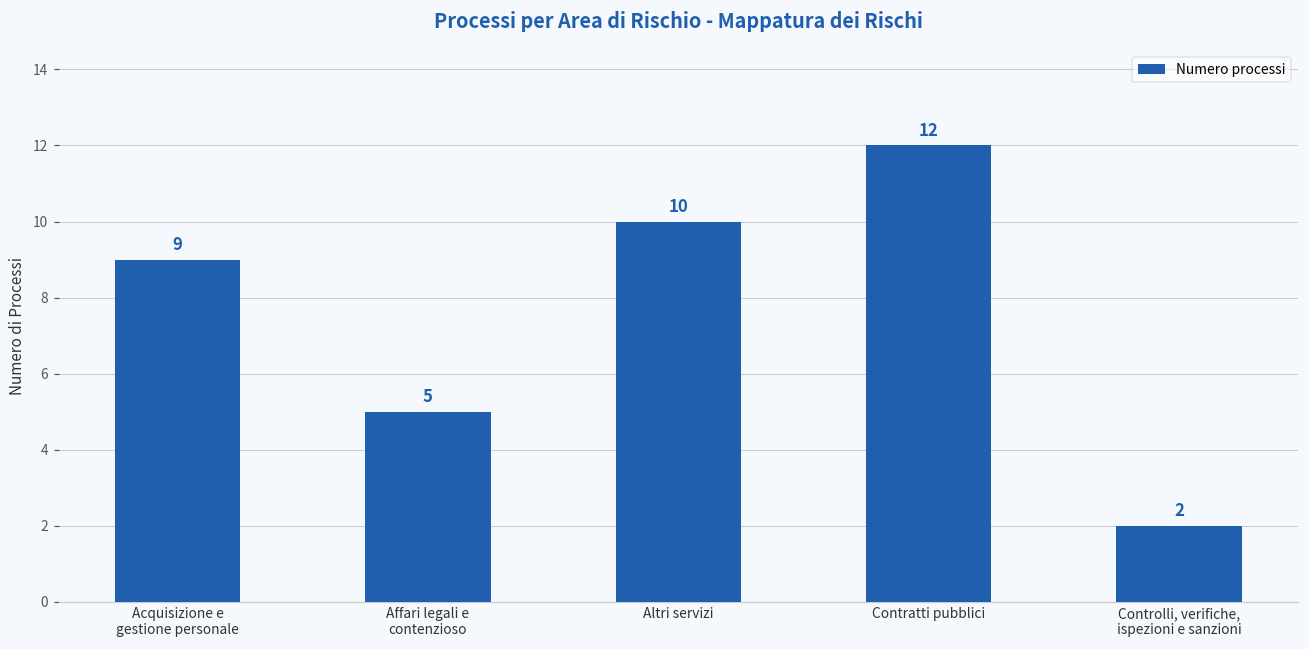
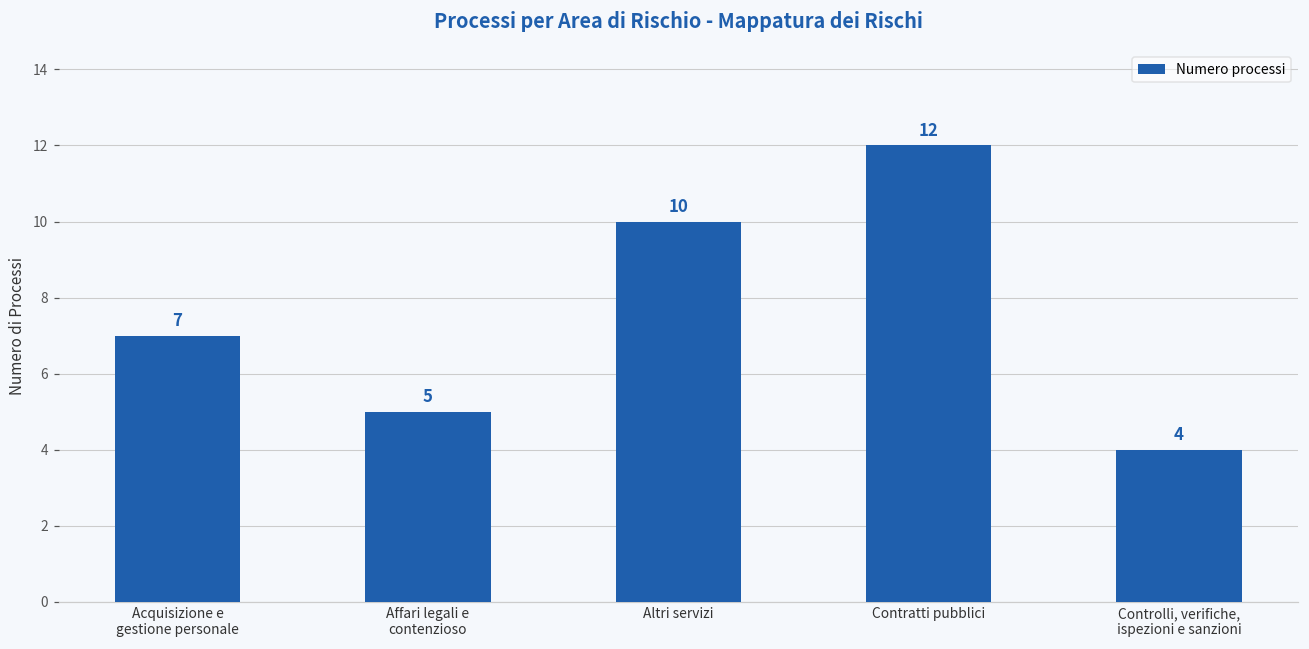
  {
-   "Acquisizione e gestione personale": 9,
+   "Acquisizione e gestione personale": 7,
    "Affari legali e contenzioso": 5,
    "Altri servizi": 10,
    "Contratti pubblici": 12,
-   "Controlli, verifiche, ispezioni e sanzioni": 2
+   "Controlli, verifiche, ispezioni e sanzioni": 4
  }
